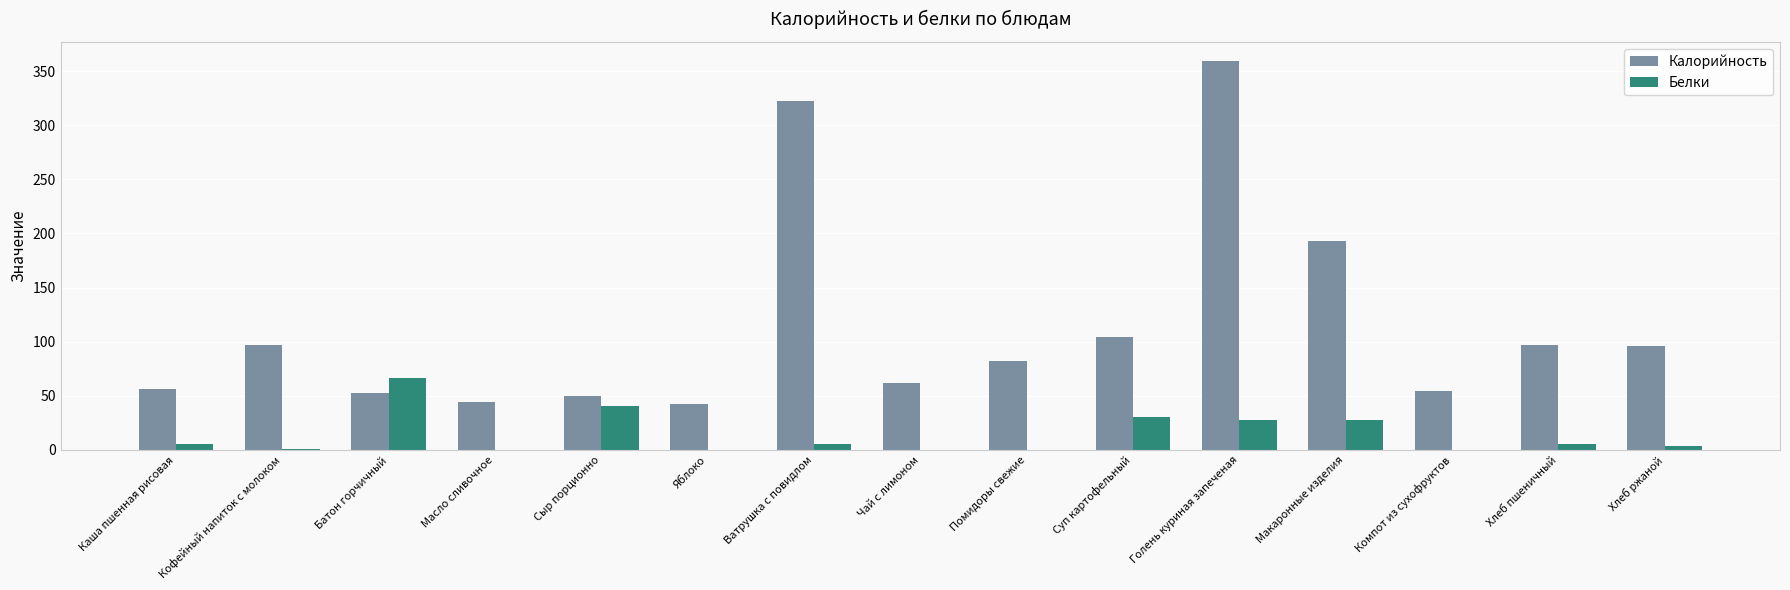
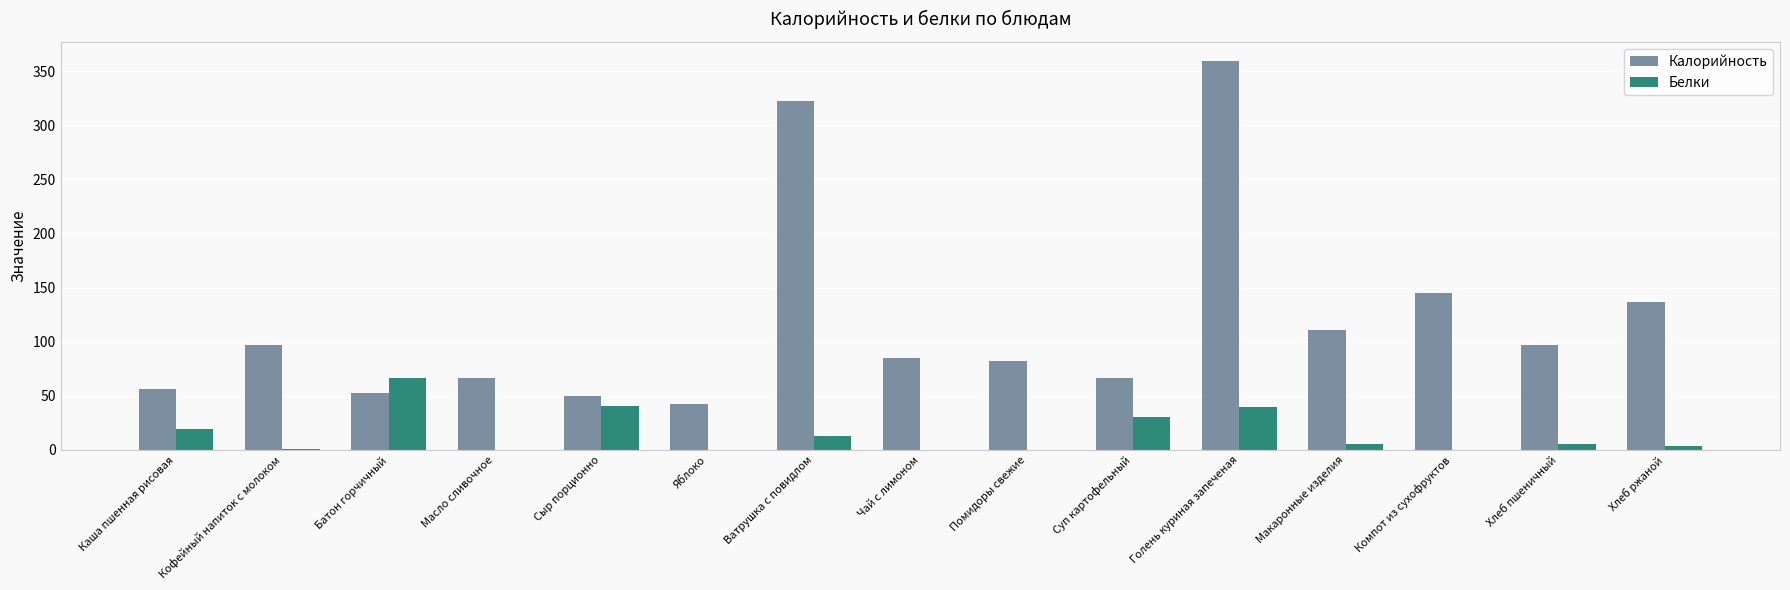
  {
    "Калорийность": {
      "Каша пшенная рисовая": 56,
      "Кофейный напиток с молоком": 97,
      "Батон горчичный": 53,
-     "Масло сливочное": 44,
+     "Масло сливочное": 66,
      "Сыр порционно": 50,
      "Яблоко": 42,
      "Ватрушка с повидлом": 322,
-     "Чай с лимоном": 62,
+     "Чай с лимоном": 85,
      "Помидоры свежие": 82,
-     "Суп картофельный": 104,
+     "Суп картофельный": 66,
      "Голень куриная запеченая": 359,
-     "Макаронные изделия": 193,
-     "Компот из сухофруктов": 54,
+     "Макаронные изделия": 111,
+     "Компот из сухофруктов": 145,
      "Хлеб пшеничный": 97,
-     "Хлеб ржаной": 96
+     "Хлеб ржаной": 137
    },
    "Белки": {
-     "Каша пшенная рисовая": 5,
+     "Каша пшенная рисовая": 19,
      "Батон горчичный": 66,
      "Масло сливочное": 0,
      "Сыр порционно": 41,
      "Яблоко": 0,
-     "Ватрушка с повидлом": 5,
+     "Ватрушка с повидлом": 13,
      "Чай с лимоном": 0,
      "Помидоры свежие": 0,
      "Суп картофельный": 30,
-     "Голень куриная запеченая": 28,
-     "Макаронные изделия": 28,
+     "Голень куриная запеченая": 40,
+     "Макаронные изделия": 5,
      "Компот из сухофруктов": 0,
      "Хлеб пшеничный": 5,
      "Хлеб ржаной": 4
    }
  }
